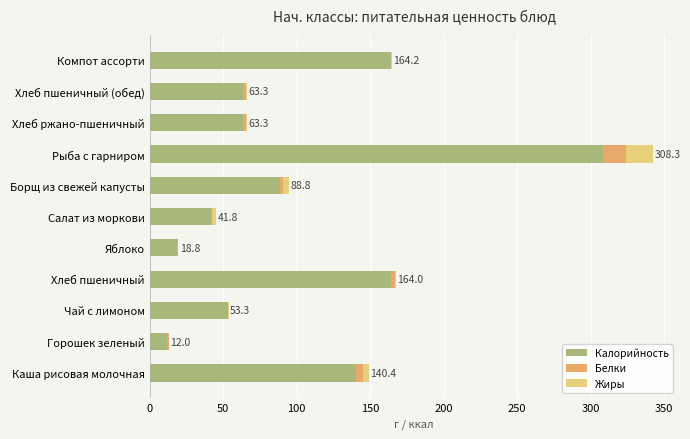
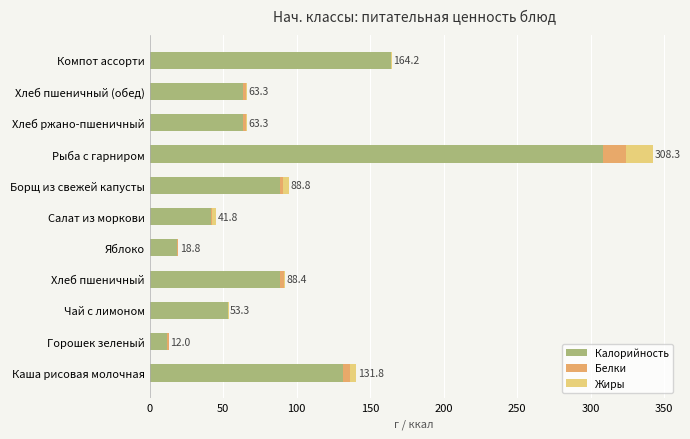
  {
    "Калорийность": {
      "Компот ассорти": 164.2,
      "Хлеб пшеничный (обед)": 63.3,
      "Хлеб ржано-пшеничный": 63.3,
      "Борщ из свежей капусты": 88.8,
      "Салат из моркови": 41.8,
      "Яблоко": 18.8,
-     "Хлеб пшеничный": 164.0,
+     "Хлеб пшеничный": 88.4,
      "Чай с лимоном": 53.3,
      "Горошек зеленый": 12.0,
-     "Каша рисовая молочная": 140.4
+     "Каша рисовая молочная": 131.8
    }
  }
